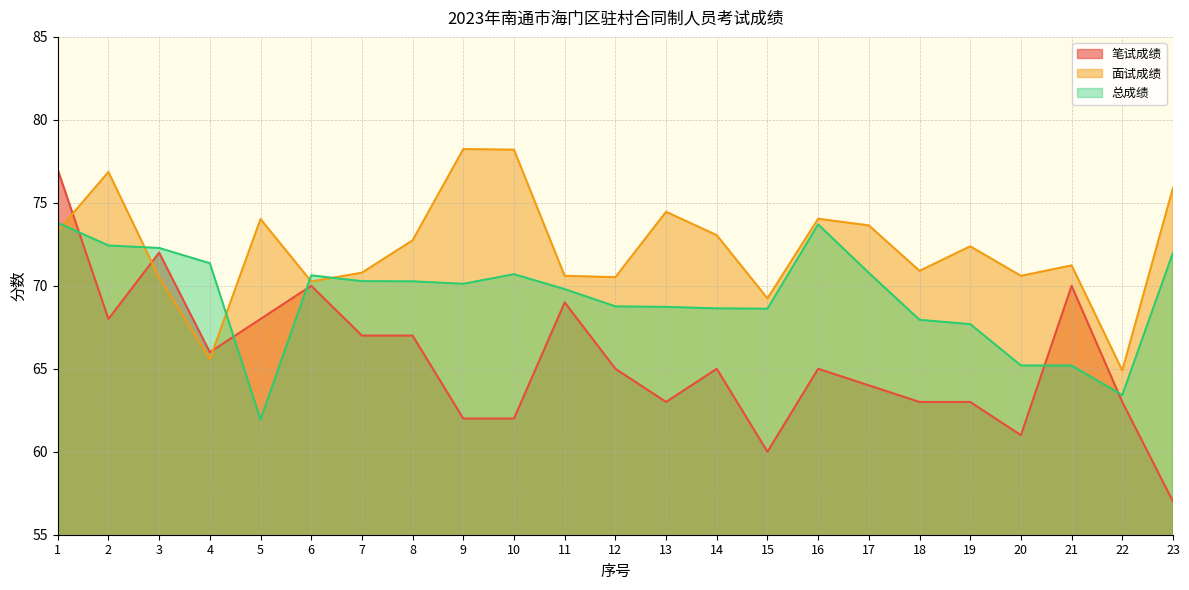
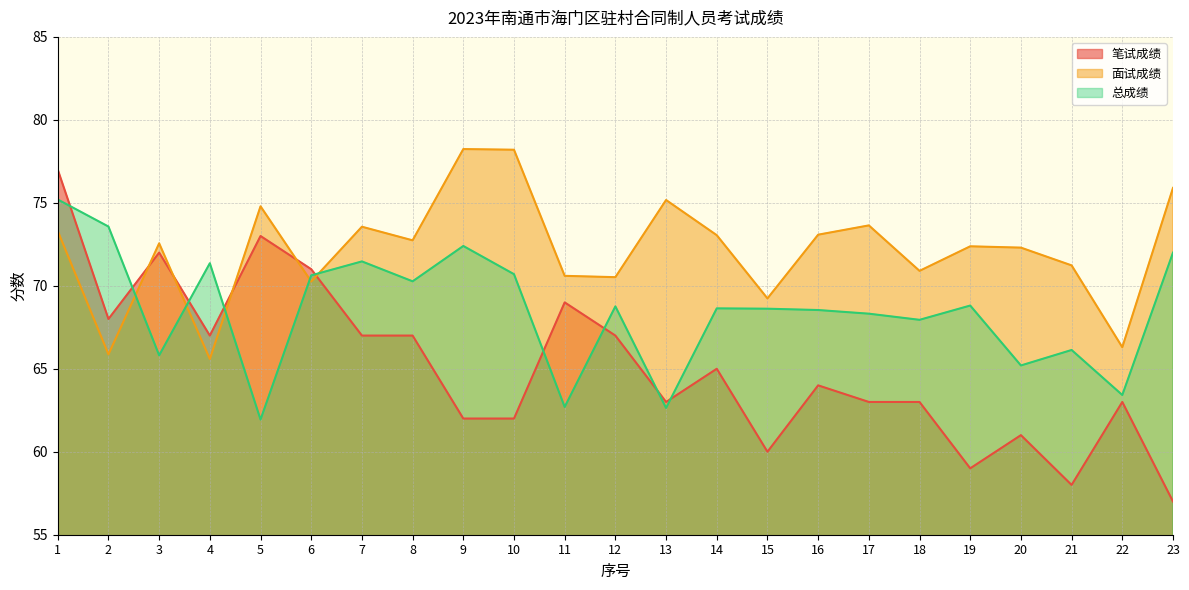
  {
    "笔试成绩": {
      "1": 77,
      "2": 68,
      "3": 72,
-     "4": 66,
-     "5": 68,
-     "6": 70,
+     "4": 67,
+     "5": 73,
+     "6": 71,
      "7": 67,
      "8": 67,
      "9": 62,
      "10": 62,
      "11": 69,
-     "12": 65,
+     "12": 67,
      "13": 63,
      "14": 65,
      "15": 60,
-     "16": 65,
-     "17": 64,
+     "16": 64,
+     "17": 63,
      "18": 63,
-     "19": 63,
+     "19": 59,
      "20": 61,
-     "21": 70,
+     "21": 58,
      "22": 63,
      "23": 57
    },
    "面试成绩": {
      "1": 73.3,
-     "2": 76.9,
-     "3": 70.5,
+     "2": 65.9,
+     "3": 72.6,
      "4": 65.6,
-     "5": 74.0,
+     "5": 74.8,
      "6": 70.3,
-     "7": 70.8,
+     "7": 73.6,
      "8": 72.7,
      "9": 78.2,
      "10": 78.2,
      "11": 70.6,
      "12": 70.5,
-     "13": 74.5,
+     "13": 75.2,
      "14": 73.1,
      "15": 69.2,
-     "16": 74.0,
+     "16": 73.1,
      "17": 73.6,
      "18": 70.9,
      "19": 72.4,
-     "20": 70.6,
+     "20": 72.3,
      "21": 71.2,
-     "22": 64.9,
+     "22": 66.3,
      "23": 75.9
    },
    "总成绩": {
-     "1": 73.8,
-     "2": 72.4,
-     "3": 72.3,
+     "1": 75.2,
+     "2": 73.6,
+     "3": 65.8,
      "4": 71.4,
      "5": 61.9,
      "6": 70.6,
-     "7": 70.3,
+     "7": 71.5,
      "8": 70.3,
-     "9": 70.1,
+     "9": 72.4,
      "10": 70.7,
-     "11": 69.8,
+     "11": 62.7,
      "12": 68.8,
-     "13": 68.7,
+     "13": 62.6,
      "14": 68.6,
      "15": 68.6,
-     "16": 73.7,
-     "17": 70.8,
+     "16": 68.5,
+     "17": 68.3,
      "18": 68.0,
-     "19": 67.7,
+     "19": 68.8,
      "20": 65.2,
-     "21": 65.2,
+     "21": 66.1,
      "22": 63.4,
      "23": 72.0
    }
  }
